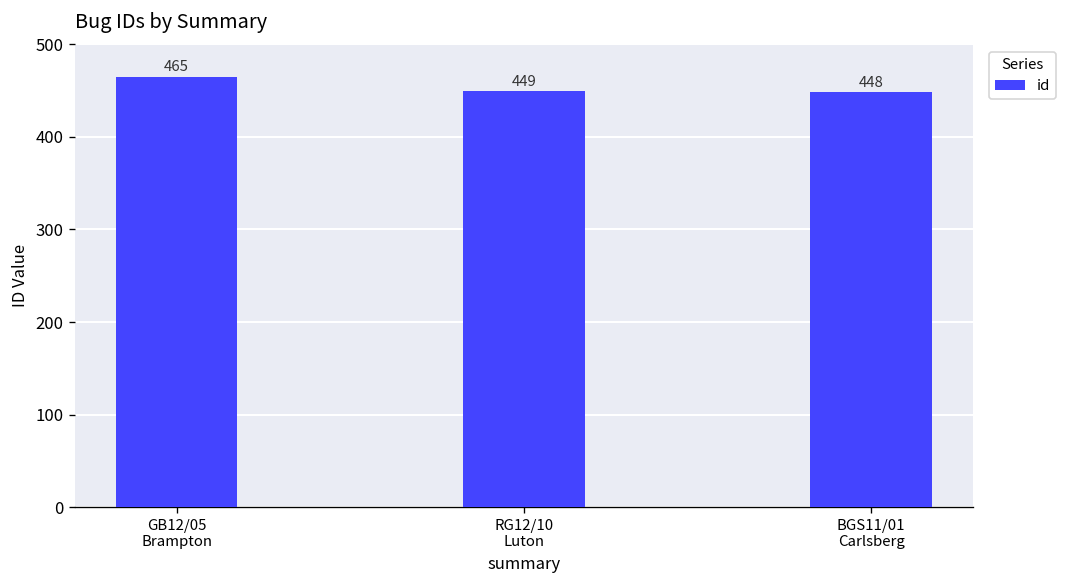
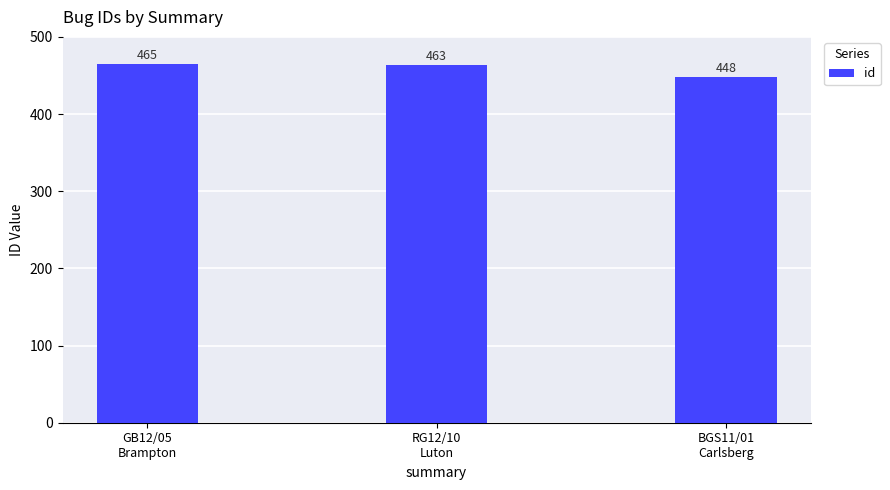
  {
    "GB12/05 Brampton": 465,
-   "RG12/10 Luton": 449,
+   "RG12/10 Luton": 463,
    "BGS11/01 Carlsberg": 448
  }
